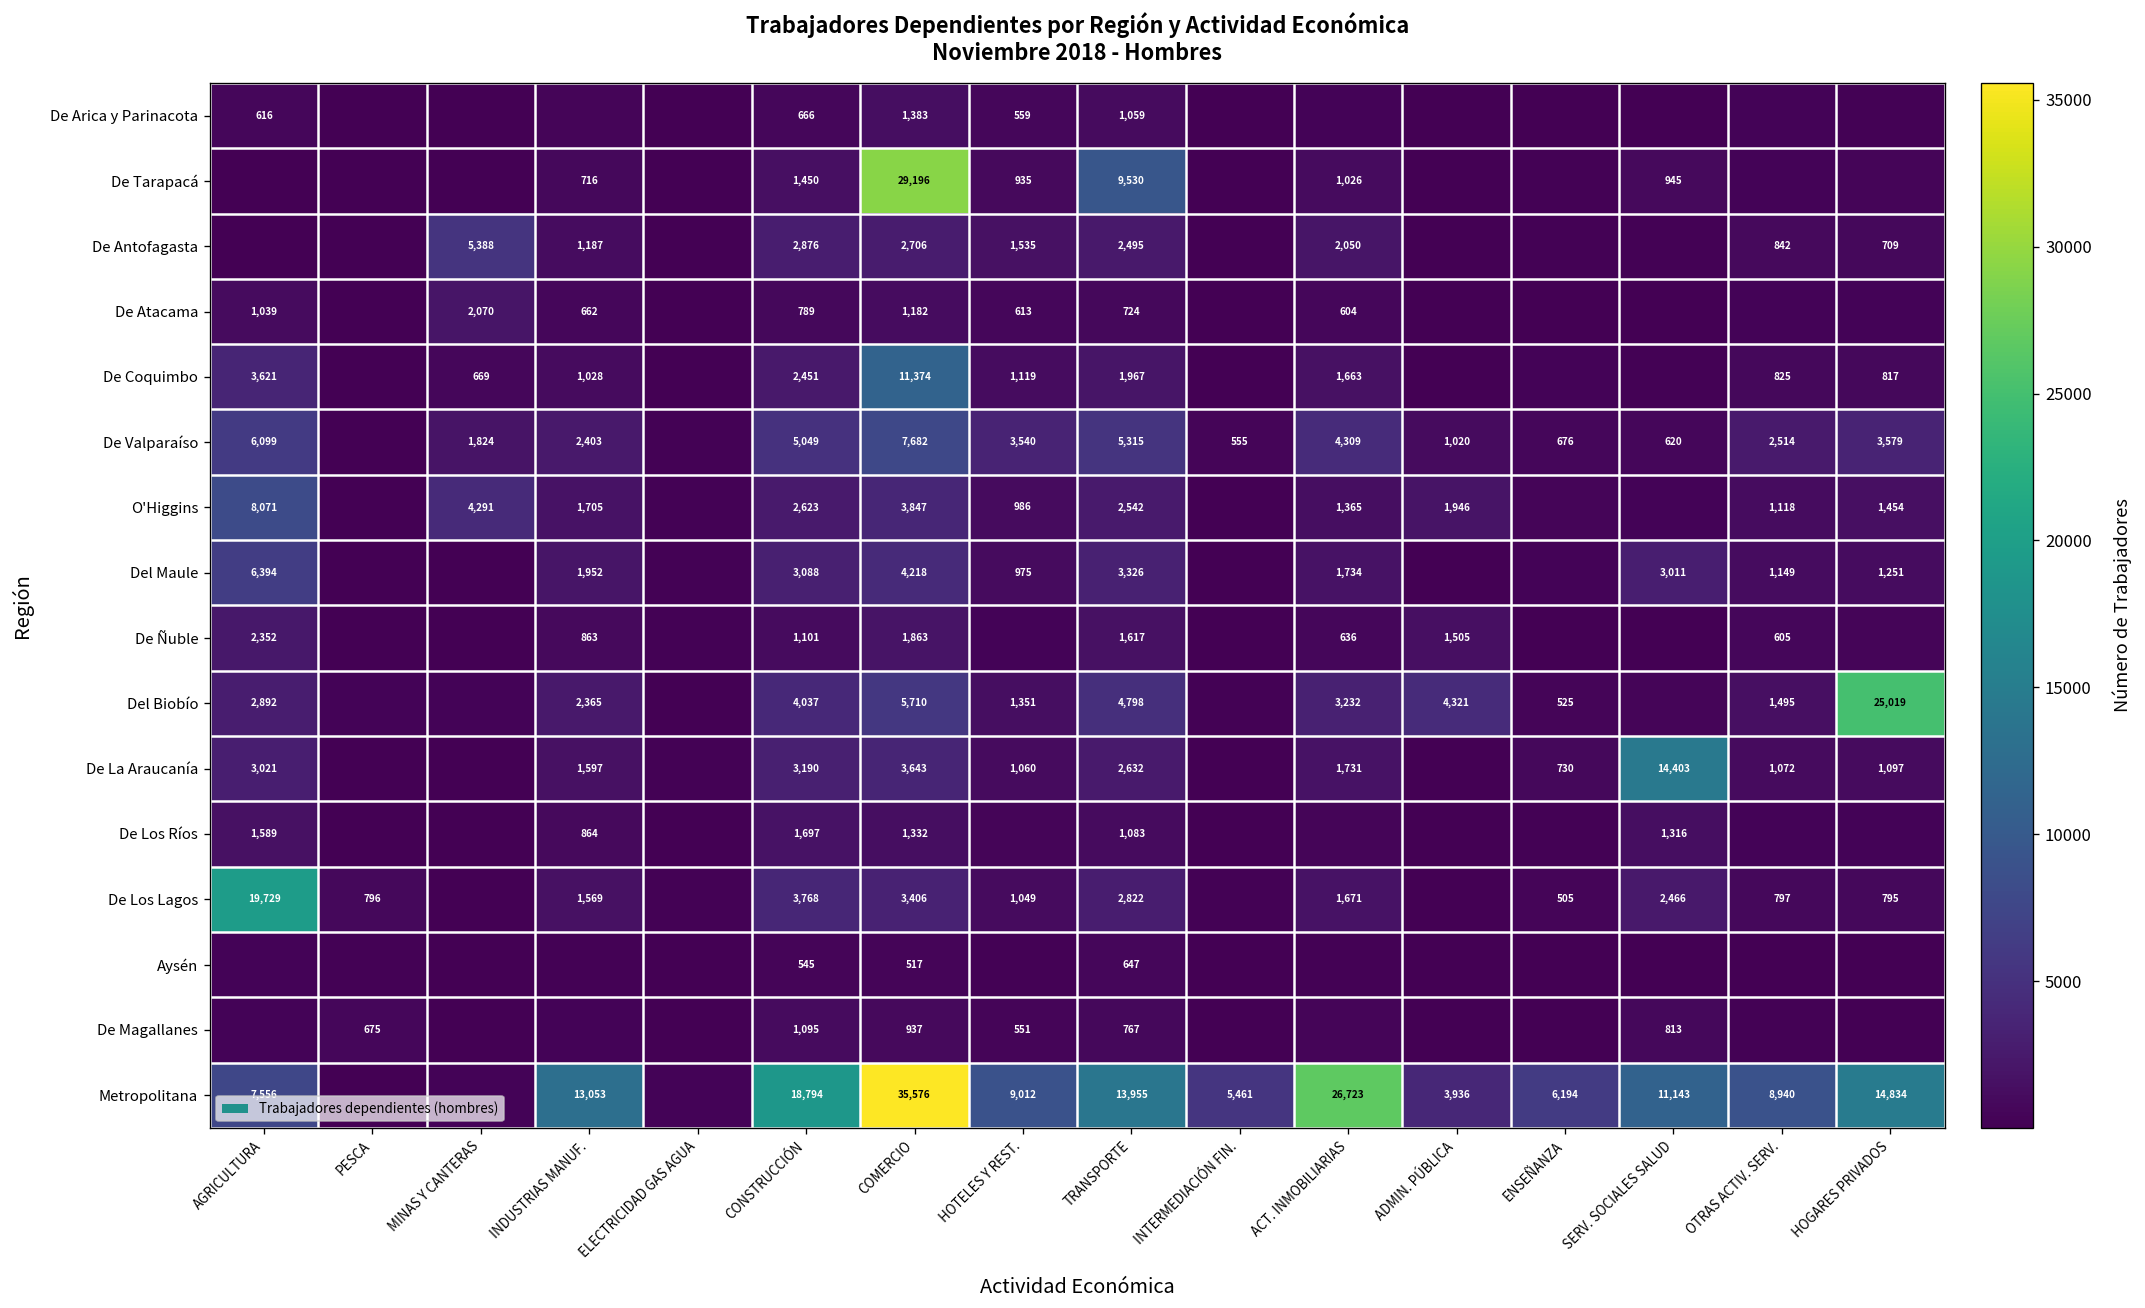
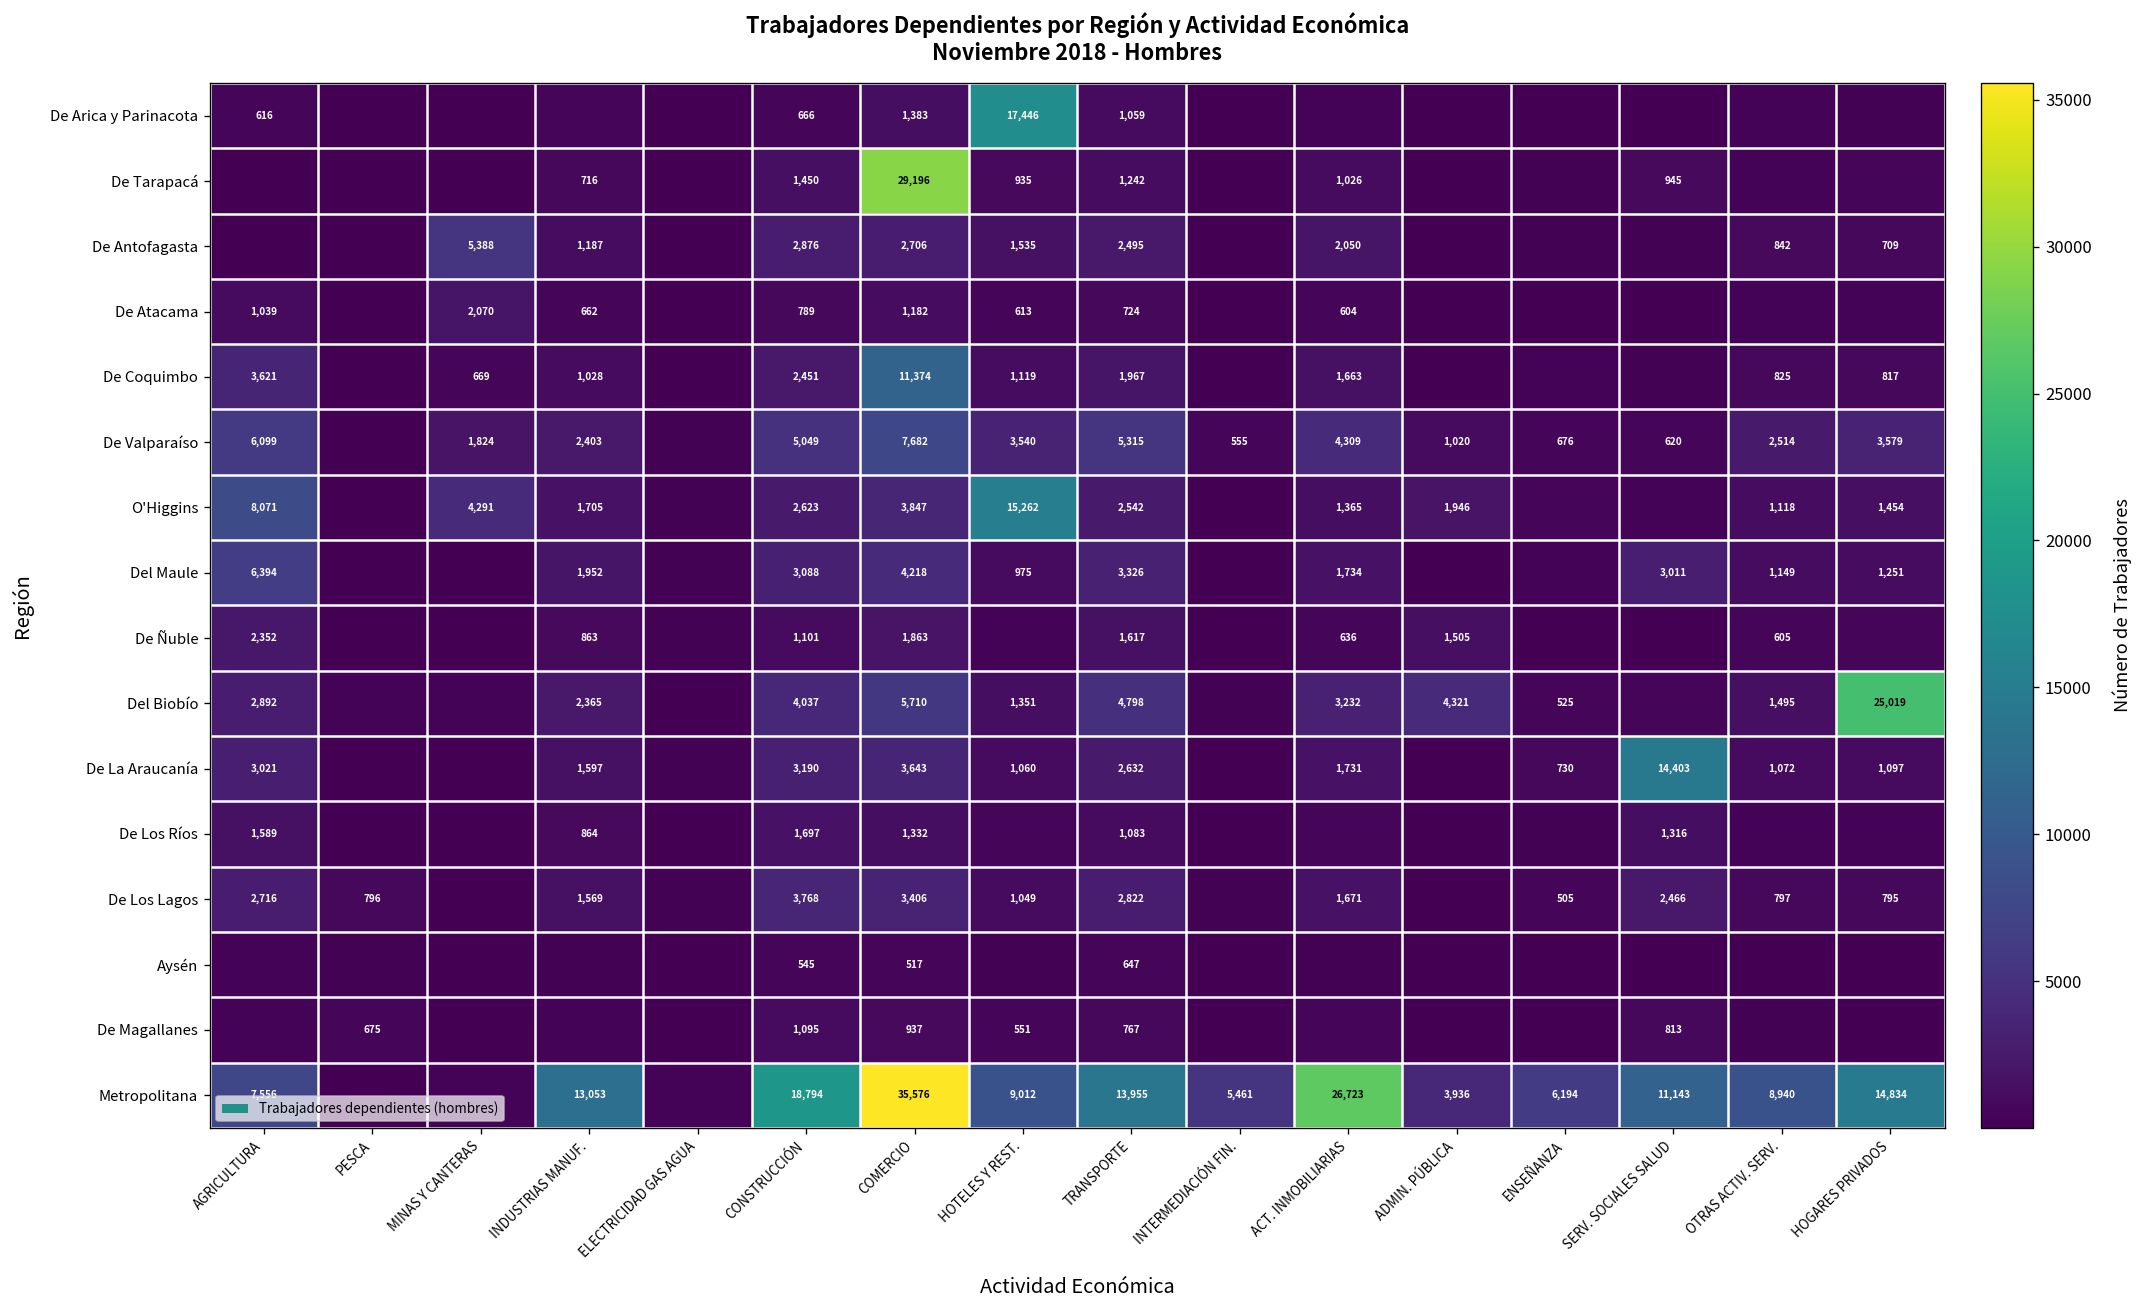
  {
    "De Arica y Parinacota": {
      "AGRICULTURA": "616",
      "CONSTRUCCIÓN": "666",
      "COMERCIO": "1,383",
-     "HOTELES Y REST.": "559",
+     "HOTELES Y REST.": "17,446",
      "TRANSPORTE": "1,059"
    },
    "De Tarapacá": {
      "INDUSTRIAS MANUF.": "716",
      "CONSTRUCCIÓN": "1,450",
      "COMERCIO": "29,196",
      "HOTELES Y REST.": "935",
-     "TRANSPORTE": "9,530",
+     "TRANSPORTE": "1,242",
      "ACT. INMOBILIARIAS": "1,026",
      "SERV. SOCIALES SALUD": "945"
    },
    "De Antofagasta": {
      "MINAS Y CANTERAS": "5,388",
      "INDUSTRIAS MANUF.": "1,187",
      "CONSTRUCCIÓN": "2,876",
      "COMERCIO": "2,706",
      "HOTELES Y REST.": "1,535",
      "TRANSPORTE": "2,495",
      "ACT. INMOBILIARIAS": "2,050",
      "OTRAS ACTIV. SERV.": "842",
      "HOGARES PRIVADOS": "709"
    },
    "De Atacama": {
      "AGRICULTURA": "1,039",
      "MINAS Y CANTERAS": "2,070",
      "INDUSTRIAS MANUF.": "662",
      "CONSTRUCCIÓN": "789",
      "COMERCIO": "1,182",
      "HOTELES Y REST.": "613",
      "TRANSPORTE": "724",
      "ACT. INMOBILIARIAS": "604"
    },
    "De Coquimbo": {
      "AGRICULTURA": "3,621",
      "MINAS Y CANTERAS": "669",
      "INDUSTRIAS MANUF.": "1,028",
      "CONSTRUCCIÓN": "2,451",
      "COMERCIO": "11,374",
      "HOTELES Y REST.": "1,119",
      "TRANSPORTE": "1,967",
      "ACT. INMOBILIARIAS": "1,663",
      "OTRAS ACTIV. SERV.": "825",
      "HOGARES PRIVADOS": "817"
    },
    "De Valparaíso": {
      "AGRICULTURA": "6,099",
      "MINAS Y CANTERAS": "1,824",
      "INDUSTRIAS MANUF.": "2,403",
      "CONSTRUCCIÓN": "5,049",
      "COMERCIO": "7,682",
      "HOTELES Y REST.": "3,540",
      "TRANSPORTE": "5,315",
      "INTERMEDIACIÓN FIN.": "555",
      "ACT. INMOBILIARIAS": "4,309",
      "ADMIN. PÚBLICA": "1,020",
      "ENSEÑANZA": "676",
      "SERV. SOCIALES SALUD": "620",
      "OTRAS ACTIV. SERV.": "2,514",
      "HOGARES PRIVADOS": "3,579"
    },
    "O'Higgins": {
      "AGRICULTURA": "8,071",
      "MINAS Y CANTERAS": "4,291",
      "INDUSTRIAS MANUF.": "1,705",
      "CONSTRUCCIÓN": "2,623",
      "COMERCIO": "3,847",
-     "HOTELES Y REST.": "986",
+     "HOTELES Y REST.": "15,262",
      "TRANSPORTE": "2,542",
      "ACT. INMOBILIARIAS": "1,365",
      "ADMIN. PÚBLICA": "1,946",
      "OTRAS ACTIV. SERV.": "1,118",
      "HOGARES PRIVADOS": "1,454"
    },
    "Del Maule": {
      "AGRICULTURA": "6,394",
      "INDUSTRIAS MANUF.": "1,952",
      "CONSTRUCCIÓN": "3,088",
      "COMERCIO": "4,218",
      "HOTELES Y REST.": "975",
      "TRANSPORTE": "3,326",
      "ACT. INMOBILIARIAS": "1,734",
      "SERV. SOCIALES SALUD": "3,011",
      "OTRAS ACTIV. SERV.": "1,149",
      "HOGARES PRIVADOS": "1,251"
    },
    "De Ñuble": {
      "AGRICULTURA": "2,352",
      "INDUSTRIAS MANUF.": "863",
      "CONSTRUCCIÓN": "1,101",
      "COMERCIO": "1,863",
      "TRANSPORTE": "1,617",
      "ACT. INMOBILIARIAS": "636",
      "ADMIN. PÚBLICA": "1,505",
      "OTRAS ACTIV. SERV.": "605"
    },
    "Del Biobío": {
      "AGRICULTURA": "2,892",
      "INDUSTRIAS MANUF.": "2,365",
      "CONSTRUCCIÓN": "4,037",
      "COMERCIO": "5,710",
      "HOTELES Y REST.": "1,351",
      "TRANSPORTE": "4,798",
      "ACT. INMOBILIARIAS": "3,232",
      "ADMIN. PÚBLICA": "4,321",
      "ENSEÑANZA": "525",
      "OTRAS ACTIV. SERV.": "1,495",
      "HOGARES PRIVADOS": "25,019"
    },
    "De La Araucanía": {
      "AGRICULTURA": "3,021",
      "INDUSTRIAS MANUF.": "1,597",
      "CONSTRUCCIÓN": "3,190",
      "COMERCIO": "3,643",
      "HOTELES Y REST.": "1,060",
      "TRANSPORTE": "2,632",
      "ACT. INMOBILIARIAS": "1,731",
      "ENSEÑANZA": "730",
      "SERV. SOCIALES SALUD": "14,403",
      "OTRAS ACTIV. SERV.": "1,072",
      "HOGARES PRIVADOS": "1,097"
    },
    "De Los Ríos": {
      "AGRICULTURA": "1,589",
      "INDUSTRIAS MANUF.": "864",
      "CONSTRUCCIÓN": "1,697",
      "COMERCIO": "1,332",
      "TRANSPORTE": "1,083",
      "SERV. SOCIALES SALUD": "1,316"
    },
    "De Los Lagos": {
-     "AGRICULTURA": "19,729",
+     "AGRICULTURA": "2,716",
      "PESCA": "796",
      "INDUSTRIAS MANUF.": "1,569",
      "CONSTRUCCIÓN": "3,768",
      "COMERCIO": "3,406",
      "HOTELES Y REST.": "1,049",
      "TRANSPORTE": "2,822",
      "ACT. INMOBILIARIAS": "1,671",
      "ENSEÑANZA": "505",
      "SERV. SOCIALES SALUD": "2,466",
      "OTRAS ACTIV. SERV.": "797",
      "HOGARES PRIVADOS": "795"
    },
    "Aysén": {
      "CONSTRUCCIÓN": "545",
      "COMERCIO": "517",
      "TRANSPORTE": "647"
    },
    "De Magallanes": {
      "PESCA": "675",
      "CONSTRUCCIÓN": "1,095",
      "COMERCIO": "937",
      "HOTELES Y REST.": "551",
      "TRANSPORTE": "767",
      "SERV. SOCIALES SALUD": "813"
    },
    "Metropolitana": {
      "INDUSTRIAS MANUF.": "13,053",
      "CONSTRUCCIÓN": "18,794",
      "COMERCIO": "35,576",
      "HOTELES Y REST.": "9,012",
      "TRANSPORTE": "13,955",
      "INTERMEDIACIÓN FIN.": "5,461",
      "ACT. INMOBILIARIAS": "26,723",
      "ADMIN. PÚBLICA": "3,936",
      "ENSEÑANZA": "6,194",
      "SERV. SOCIALES SALUD": "11,143",
      "OTRAS ACTIV. SERV.": "8,940",
      "HOGARES PRIVADOS": "14,834"
    }
  }
